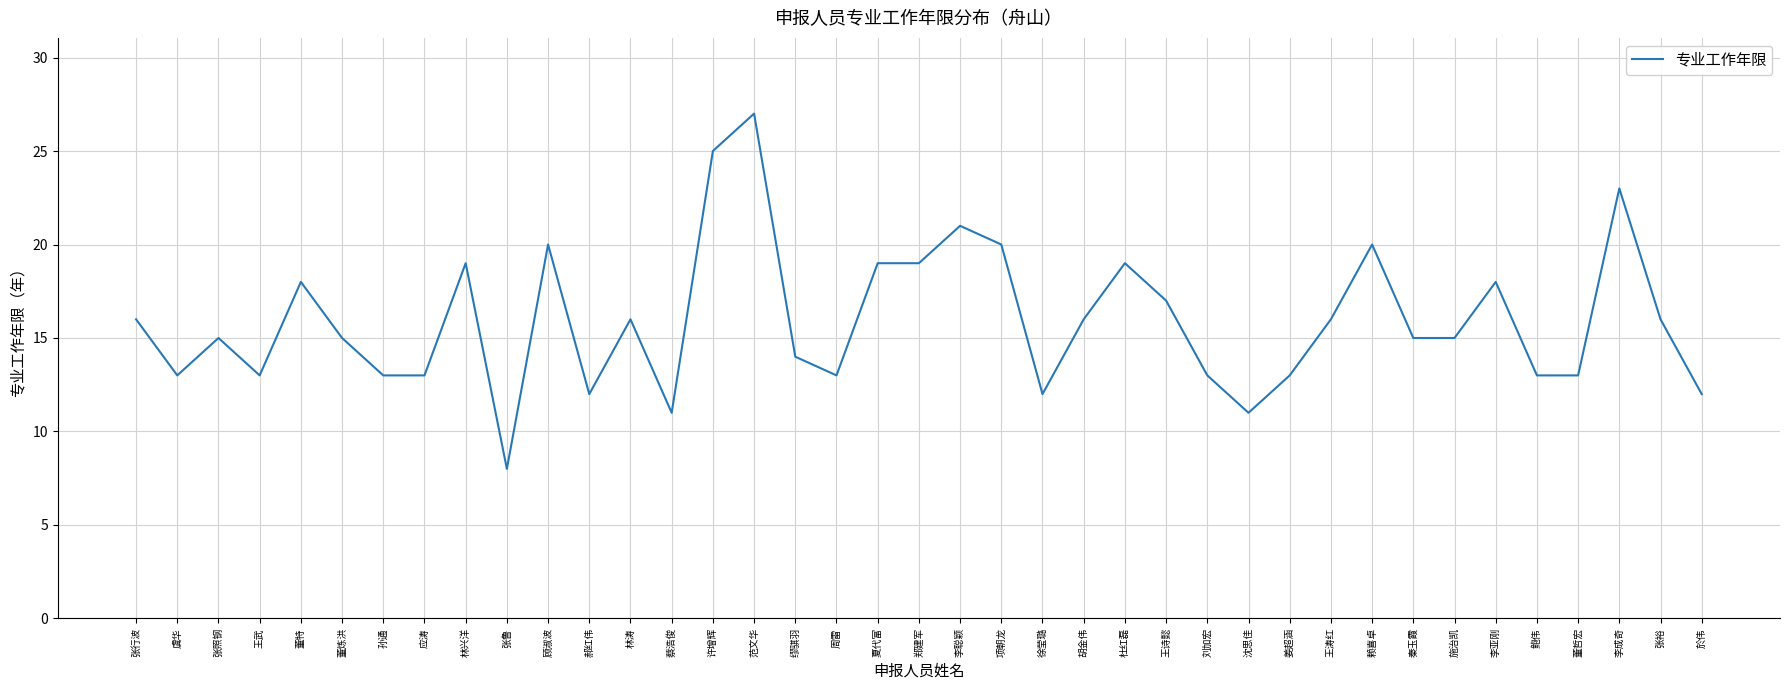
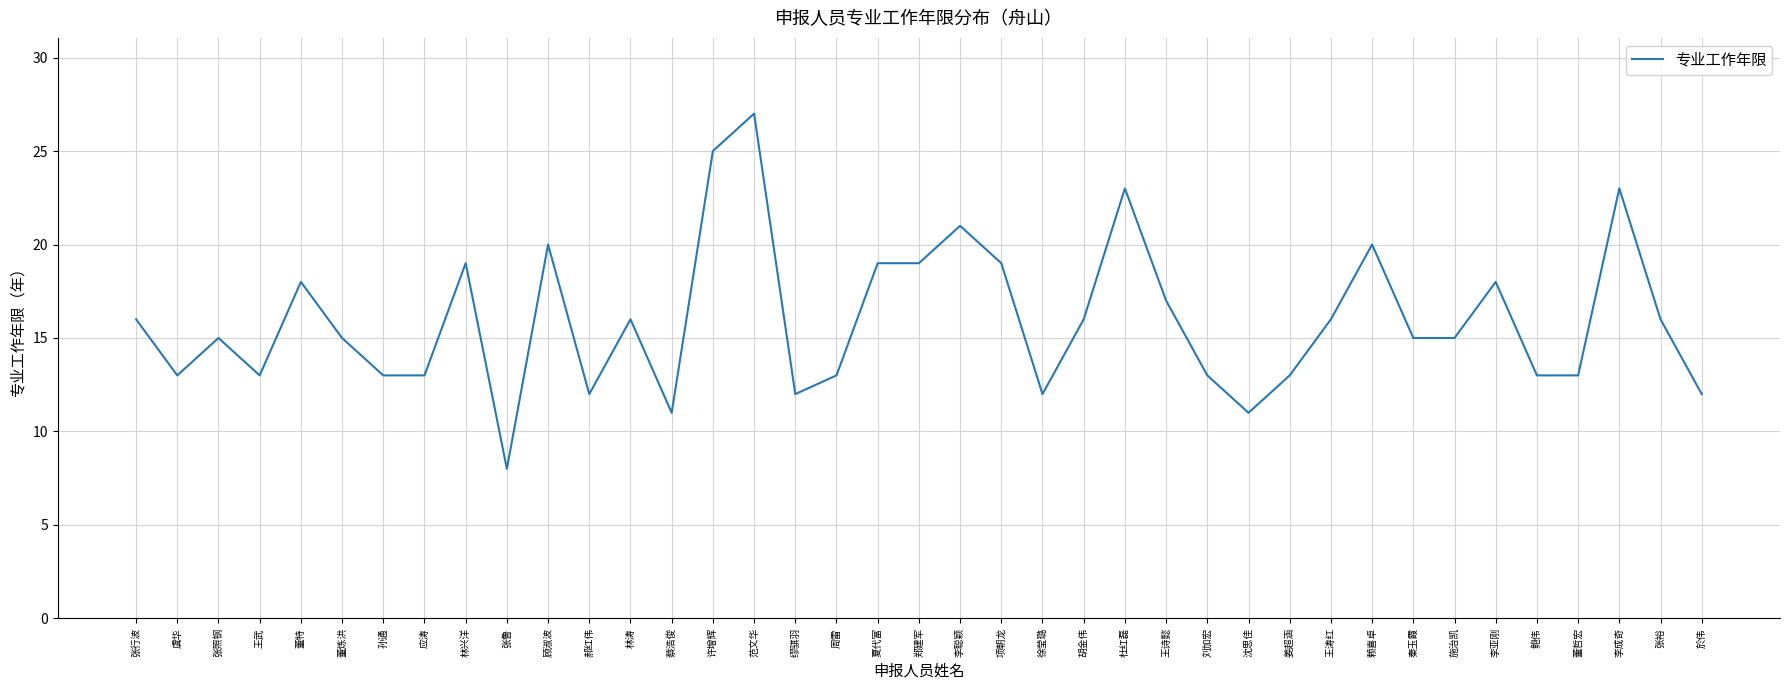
  {
    "张行波": 16,
    "虞华": 13,
    "张照钢": 15,
    "王武": 13,
    "董特": 18,
    "董炼洪": 15,
    "孙通": 13,
    "应涛": 13,
    "林兴洋": 19,
    "张鲁": 8,
    "顾淑波": 20,
    "郝红伟": 12,
    "林涛": 16,
    "蔡浩俊": 11,
    "许增辉": 25,
    "范文华": 27,
-   "缪骐羽": 14,
+   "缪骐羽": 12,
    "周雷": 13,
    "夏代富": 19,
    "郑建军": 19,
    "李聪颖": 21,
-   "项朝龙": 20,
+   "项朝龙": 19,
    "徐莹璐": 12,
    "胡金伟": 16,
-   "杜红磊": 19,
+   "杜红磊": 23,
    "王诗懿": 17,
    "刘加宏": 13,
    "沈思佳": 11,
    "姜超涵": 13,
    "王涛红": 16,
    "赖喜卓": 20,
    "秦玉霞": 15,
    "施治凯": 15,
    "李亚刚": 18,
    "鲍伟": 13,
    "董哲宏": 13,
    "李成奇": 23,
    "张裕": 16,
    "於伟": 12
  }
